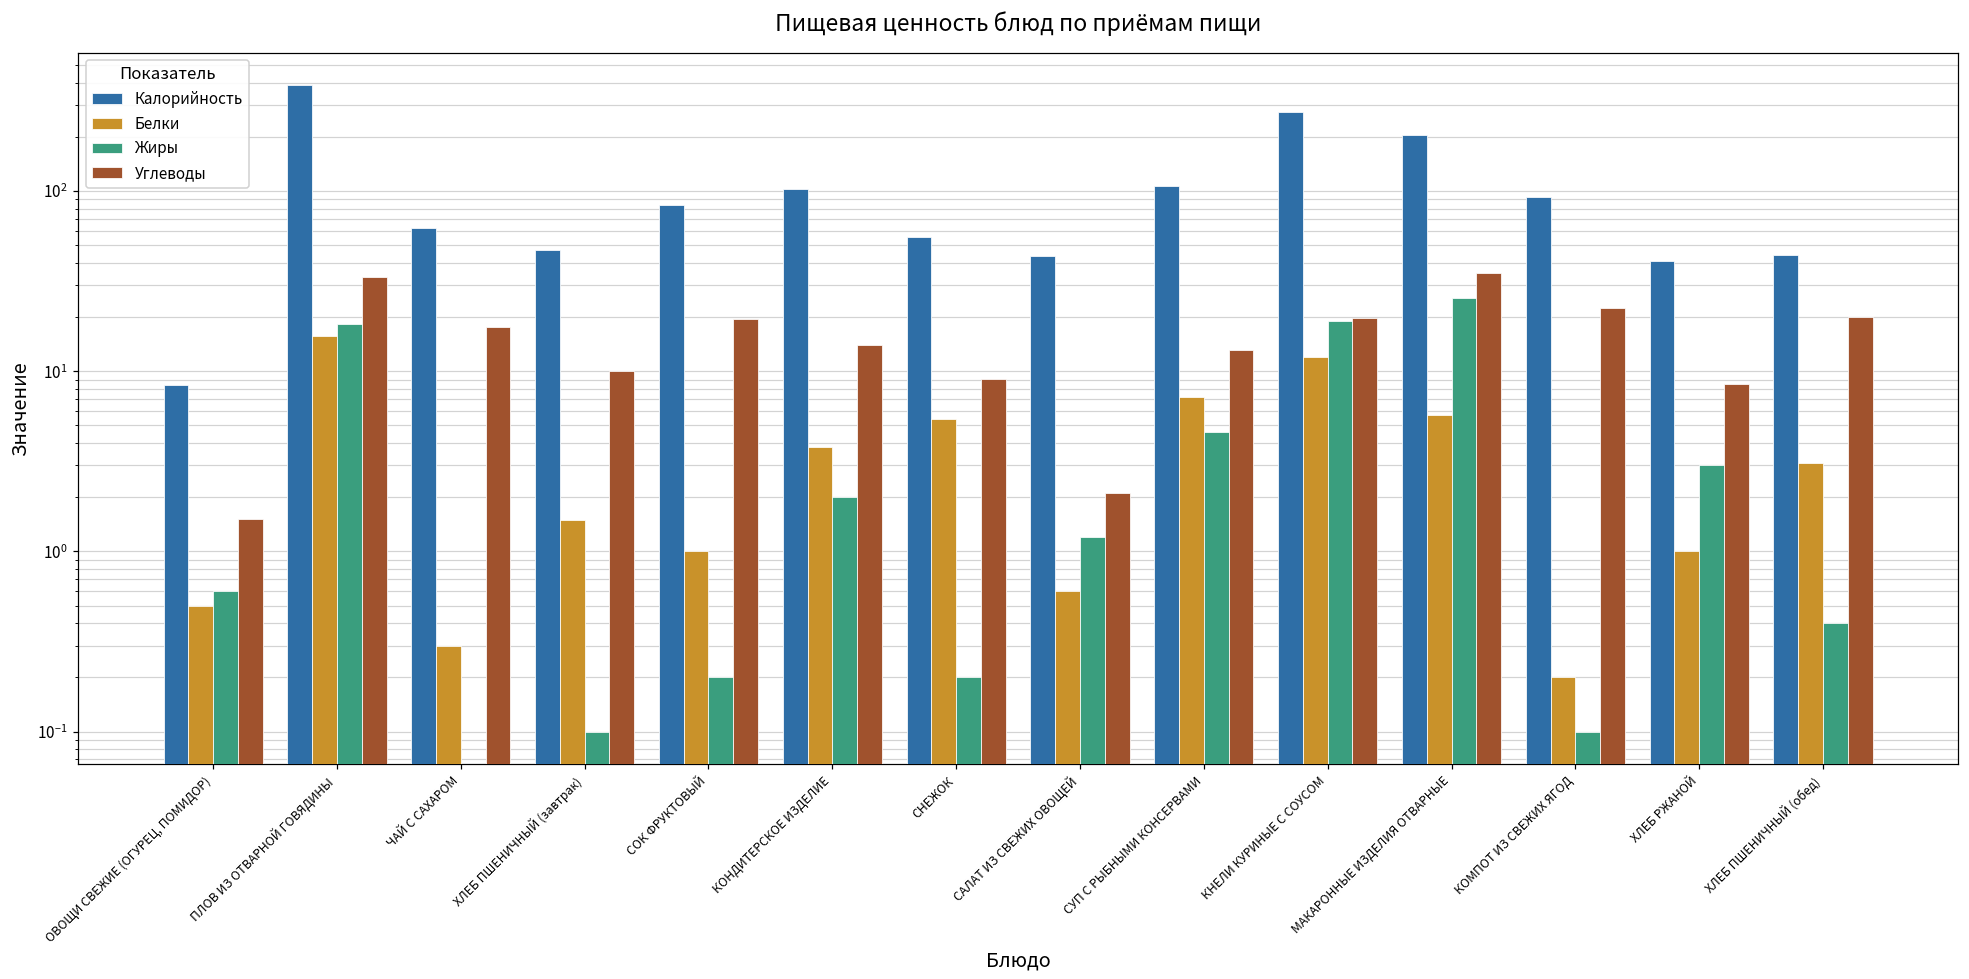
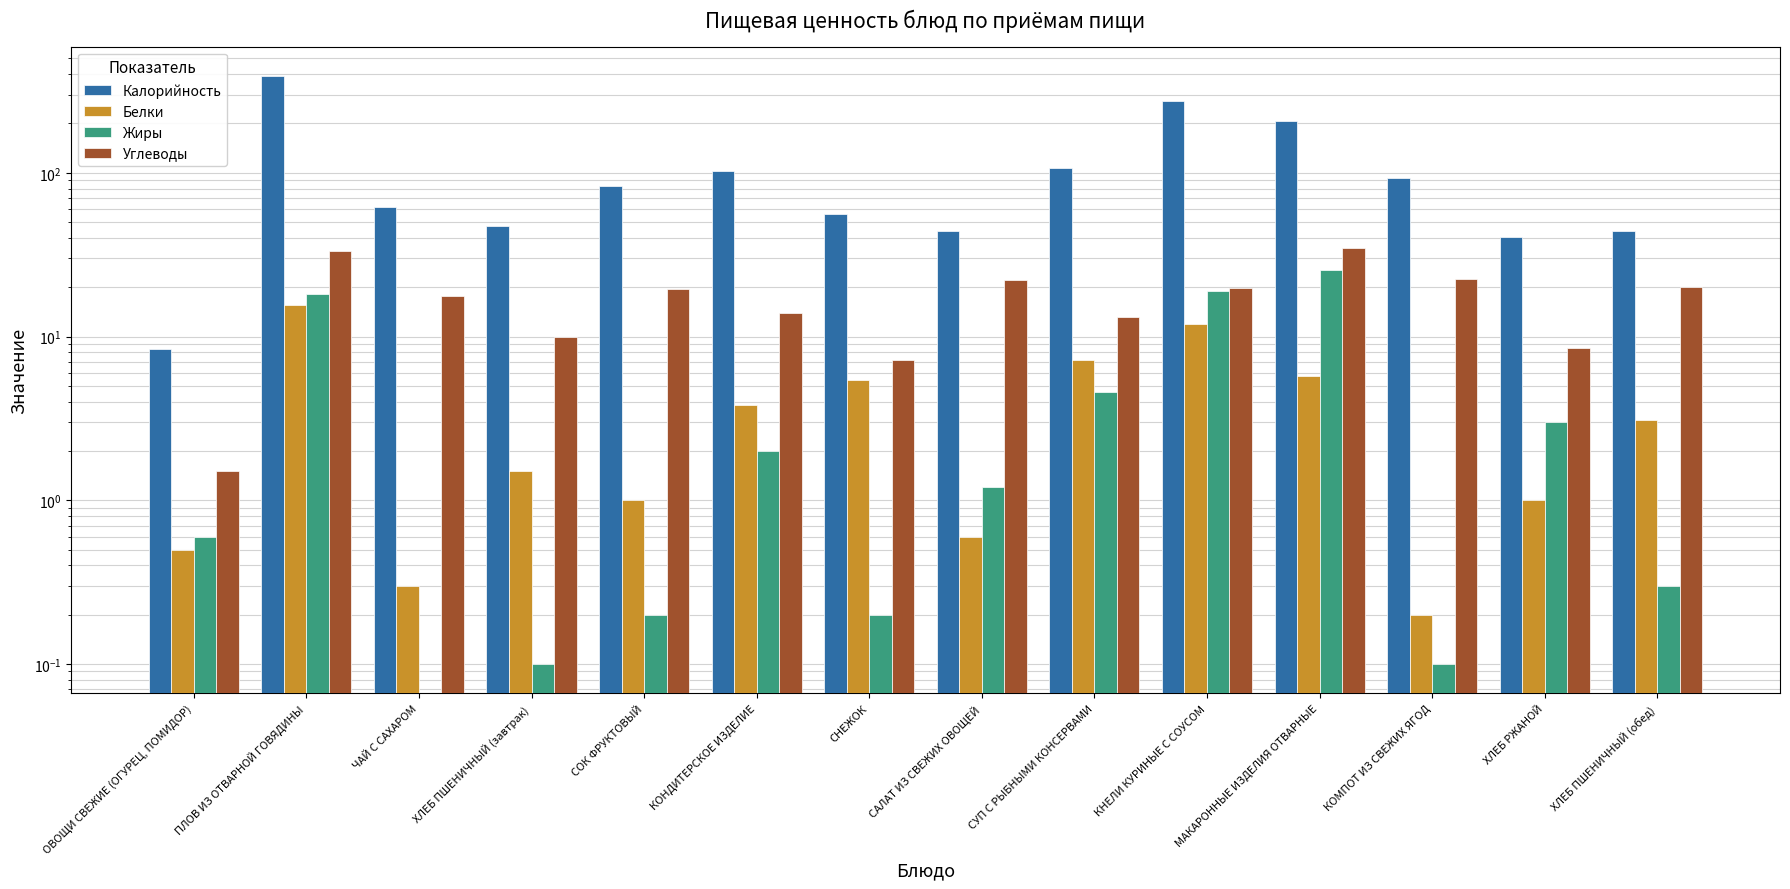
  {
    "Калорийность": {
      "ОВОЩИ СВЕЖИЕ (ОГУРЕЦ, ПОМИДОР)": 8,
      "ПЛОВ ИЗ ОТВАРНОЙ ГОВЯДИНЫ": 390,
      "ЧАЙ С САХАРОМ": 62,
      "ХЛЕБ ПШЕНИЧНЫЙ (завтрак)": 47,
      "СОК ФРУКТОВЫЙ": 80,
      "КОНДИТЕРСКОЕ ИЗДЕЛИЕ": 100,
      "СНЕЖОК": 56,
      "САЛАТ ИЗ СВЕЖИХ ОВОЩЕЙ": 44,
      "СУП С РЫБНЫМИ КОНСЕРВАМИ": 110,
      "КНЕЛИ КУРИНЫЕ С СОУСОМ": 280,
      "МАКАРОННЫЕ ИЗДЕЛИЯ ОТВАРНЫЕ": 210,
      "КОМПОТ ИЗ СВЕЖИХ ЯГОД": 90,
      "ХЛЕБ РЖАНОЙ": 41,
      "ХЛЕБ ПШЕНИЧНЫЙ (обед)": 44
    },
    "Белки": {
      "ОВОЩИ СВЕЖИЕ (ОГУРЕЦ, ПОМИДОР)": 0.5,
      "ПЛОВ ИЗ ОТВАРНОЙ ГОВЯДИНЫ": 16,
      "ЧАЙ С САХАРОМ": 0.3,
      "ХЛЕБ ПШЕНИЧНЫЙ (завтрак)": 1.5,
      "СОК ФРУКТОВЫЙ": 1.0,
      "КОНДИТЕРСКОЕ ИЗДЕЛИЕ": 3.8,
      "СНЕЖОК": 5.4,
      "САЛАТ ИЗ СВЕЖИХ ОВОЩЕЙ": 0.6,
      "СУП С РЫБНЫМИ КОНСЕРВАМИ": 7,
      "КНЕЛИ КУРИНЫЕ С СОУСОМ": 12,
      "МАКАРОННЫЕ ИЗДЕЛИЯ ОТВАРНЫЕ": 5.7,
      "КОМПОТ ИЗ СВЕЖИХ ЯГОД": 0.2,
      "ХЛЕБ РЖАНОЙ": 1.0,
      "ХЛЕБ ПШЕНИЧНЫЙ (обед)": 3.1
    },
    "Жиры": {
      "ОВОЩИ СВЕЖИЕ (ОГУРЕЦ, ПОМИДОР)": 0.6,
      "ПЛОВ ИЗ ОТВАРНОЙ ГОВЯДИНЫ": 18,
      "ХЛЕБ ПШЕНИЧНЫЙ (завтрак)": 0.1,
      "СОК ФРУКТОВЫЙ": 0.2,
      "КОНДИТЕРСКОЕ ИЗДЕЛИЕ": 2.0,
      "СНЕЖОК": 0.2,
      "САЛАТ ИЗ СВЕЖИХ ОВОЩЕЙ": 1.2,
      "СУП С РЫБНЫМИ КОНСЕРВАМИ": 4.6,
      "КНЕЛИ КУРИНЫЕ С СОУСОМ": 19,
      "МАКАРОННЫЕ ИЗДЕЛИЯ ОТВАРНЫЕ": 26,
      "КОМПОТ ИЗ СВЕЖИХ ЯГОД": 0.1,
      "ХЛЕБ РЖАНОЙ": 3.0,
-     "ХЛЕБ ПШЕНИЧНЫЙ (обед)": 0.4
+     "ХЛЕБ ПШЕНИЧНЫЙ (обед)": 0.3
    },
    "Углеводы": {
      "ОВОЩИ СВЕЖИЕ (ОГУРЕЦ, ПОМИДОР)": 1.5,
      "ПЛОВ ИЗ ОТВАРНОЙ ГОВЯДИНЫ": 34,
      "ЧАЙ С САХАРОМ": 18,
      "ХЛЕБ ПШЕНИЧНЫЙ (завтрак)": 10,
      "СОК ФРУКТОВЫЙ": 20,
      "КОНДИТЕРСКОЕ ИЗДЕЛИЕ": 14,
-     "СНЕЖОК": 9,
-     "САЛАТ ИЗ СВЕЖИХ ОВОЩЕЙ": 2.1,
+     "СНЕЖОК": 7,
+     "САЛАТ ИЗ СВЕЖИХ ОВОЩЕЙ": 22,
      "СУП С РЫБНЫМИ КОНСЕРВАМИ": 13,
      "КНЕЛИ КУРИНЫЕ С СОУСОМ": 20,
      "МАКАРОННЫЕ ИЗДЕЛИЯ ОТВАРНЫЕ": 35,
      "КОМПОТ ИЗ СВЕЖИХ ЯГОД": 22,
      "ХЛЕБ РЖАНОЙ": 9,
      "ХЛЕБ ПШЕНИЧНЫЙ (обед)": 20
    }
  }
